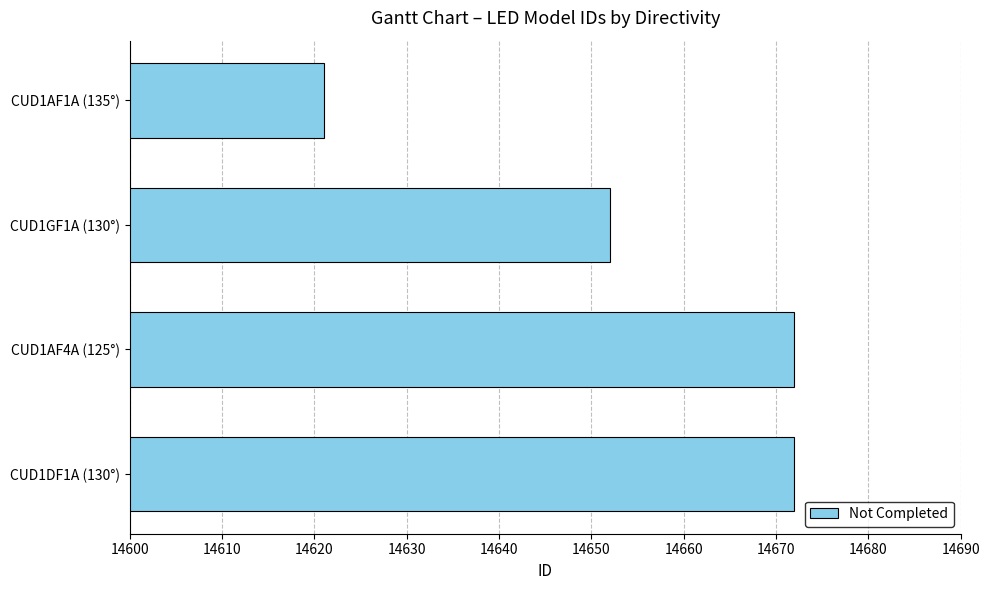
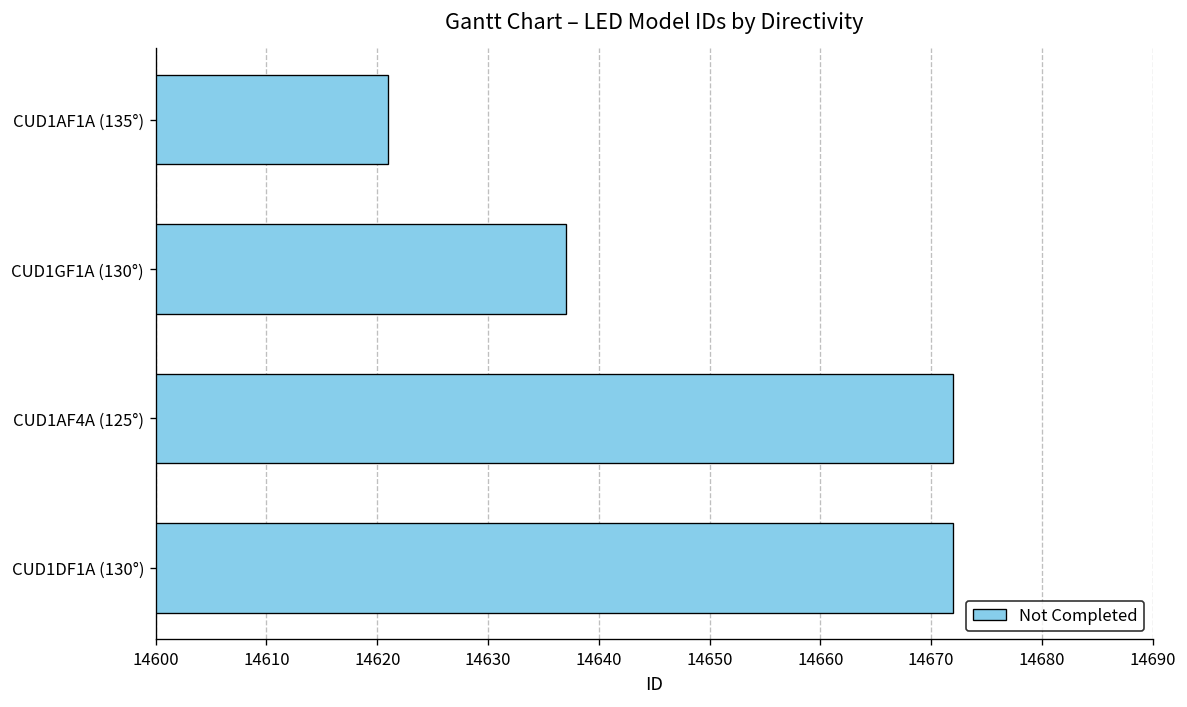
  {
    "CUD1AF1A (135°)": 14621,
-   "CUD1GF1A (130°)": 14652,
+   "CUD1GF1A (130°)": 14637,
    "CUD1AF4A (125°)": 14672,
    "CUD1DF1A (130°)": 14672
  }
